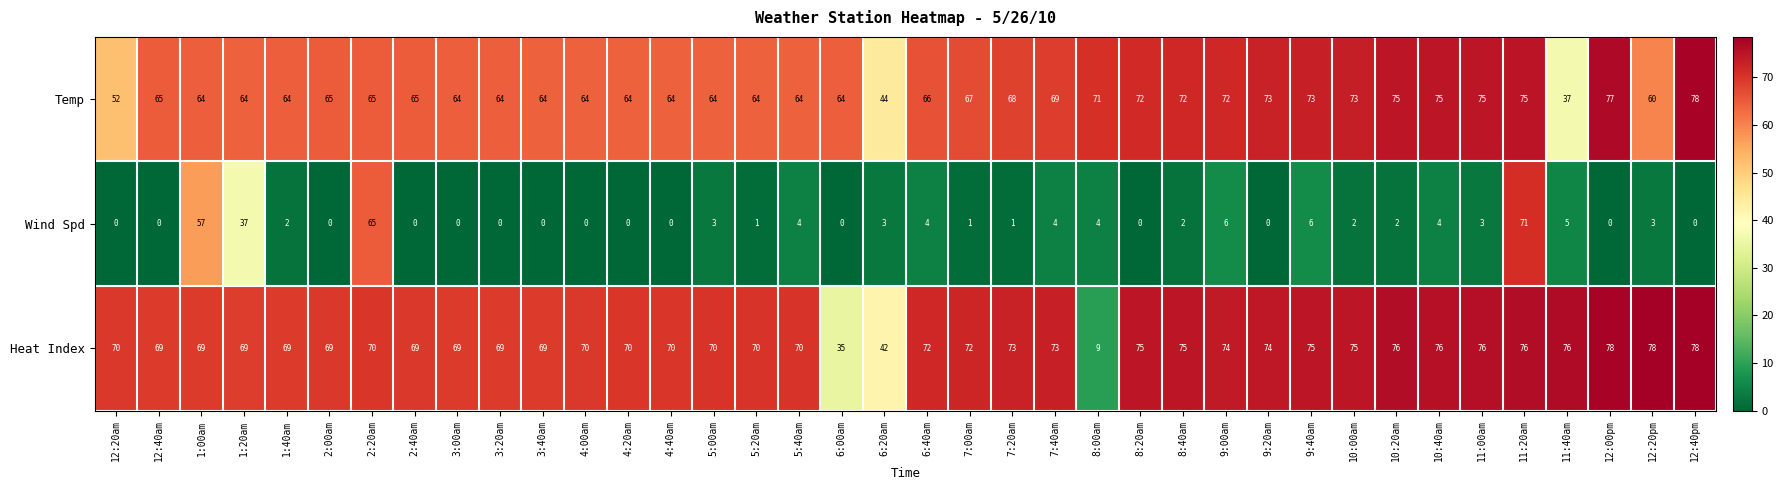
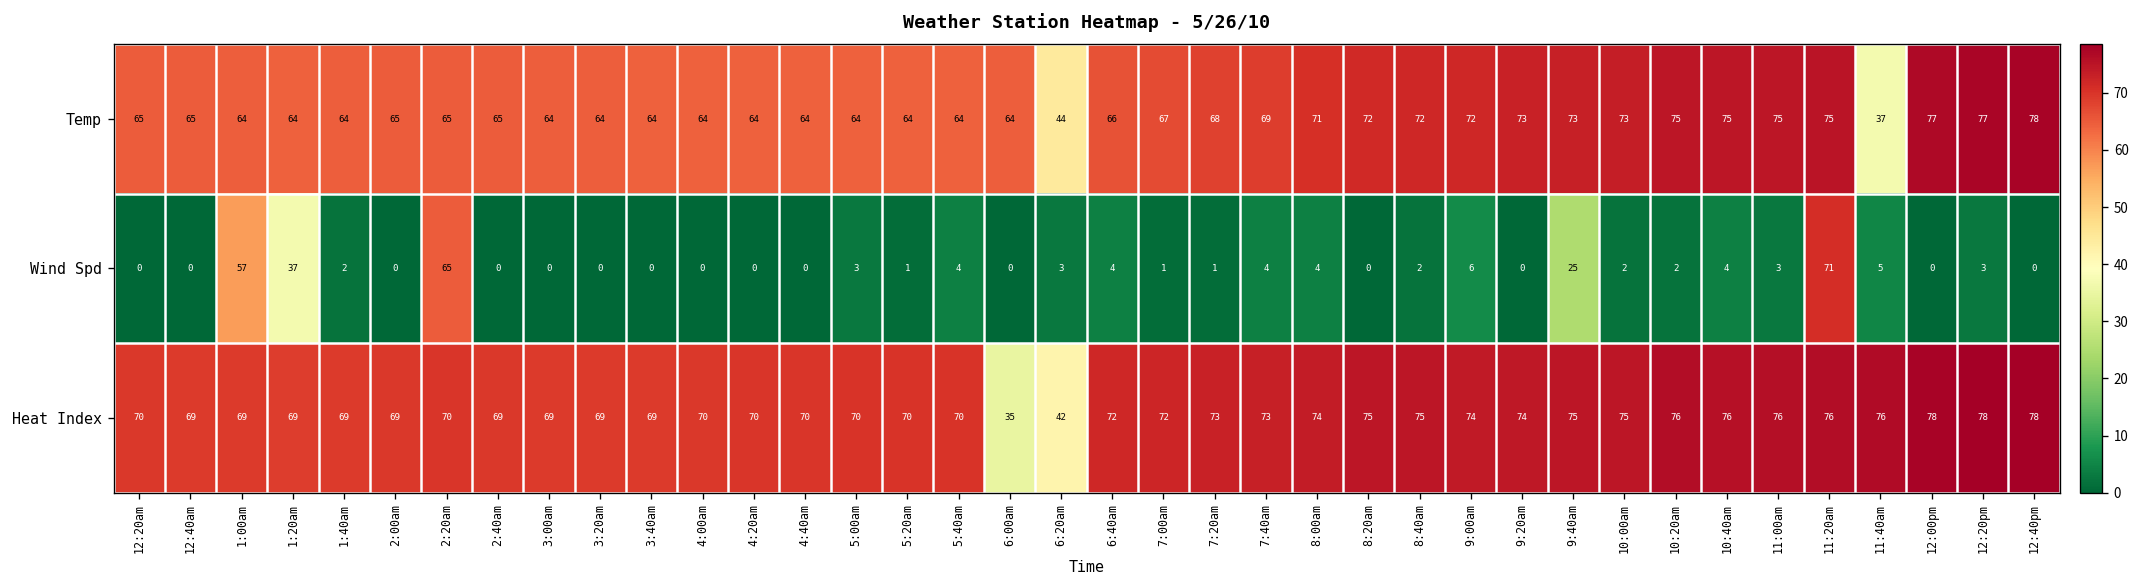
  {
    "Temp": {
-     "12:20am": 52,
+     "12:20am": 65,
      "12:40am": 65,
      "1:00am": 64,
      "1:20am": 64,
      "1:40am": 64,
      "2:00am": 65,
      "2:20am": 65,
      "2:40am": 65,
      "3:00am": 64,
      "3:20am": 64,
      "3:40am": 64,
      "4:00am": 64,
      "4:20am": 64,
      "4:40am": 64,
      "5:00am": 64,
      "5:20am": 64,
      "5:40am": 64,
      "6:00am": 64,
      "6:20am": 44,
      "6:40am": 66,
      "7:00am": 67,
      "7:20am": 68,
      "7:40am": 69,
      "8:00am": 71,
      "8:20am": 72,
      "8:40am": 72,
      "9:00am": 72,
      "9:20am": 73,
      "9:40am": 73,
      "10:00am": 73,
      "10:20am": 75,
      "10:40am": 75,
      "11:00am": 75,
      "11:20am": 75,
      "11:40am": 37,
      "12:00pm": 77,
-     "12:20pm": 60,
+     "12:20pm": 77,
      "12:40pm": 78
    },
    "Wind Spd": {
      "12:20am": 0,
      "12:40am": 0,
      "1:00am": 57,
      "1:20am": 37,
      "1:40am": 2,
      "2:00am": 0,
      "2:20am": 65,
      "2:40am": 0,
      "3:00am": 0,
      "3:20am": 0,
      "3:40am": 0,
      "4:00am": 0,
      "4:20am": 0,
      "4:40am": 0,
      "5:00am": 3,
      "5:20am": 1,
      "5:40am": 4,
      "6:00am": 0,
      "6:20am": 3,
      "6:40am": 4,
      "7:00am": 1,
      "7:20am": 1,
      "7:40am": 4,
      "8:00am": 4,
      "8:20am": 0,
      "8:40am": 2,
      "9:00am": 6,
      "9:20am": 0,
-     "9:40am": 6,
+     "9:40am": 25,
      "10:00am": 2,
      "10:20am": 2,
      "10:40am": 4,
      "11:00am": 3,
      "11:20am": 71,
      "11:40am": 5,
      "12:00pm": 0,
      "12:20pm": 3,
      "12:40pm": 0
    },
    "Heat Index": {
      "12:20am": 70,
      "12:40am": 69,
      "1:00am": 69,
      "1:20am": 69,
      "1:40am": 69,
      "2:00am": 69,
      "2:20am": 70,
      "2:40am": 69,
      "3:00am": 69,
      "3:20am": 69,
      "3:40am": 69,
      "4:00am": 70,
      "4:20am": 70,
      "4:40am": 70,
      "5:00am": 70,
      "5:20am": 70,
      "5:40am": 70,
      "6:00am": 35,
      "6:20am": 42,
      "6:40am": 72,
      "7:00am": 72,
      "7:20am": 73,
      "7:40am": 73,
-     "8:00am": 9,
+     "8:00am": 74,
      "8:20am": 75,
      "8:40am": 75,
      "9:00am": 74,
      "9:20am": 74,
      "9:40am": 75,
      "10:00am": 75,
      "10:20am": 76,
      "10:40am": 76,
      "11:00am": 76,
      "11:20am": 76,
      "11:40am": 76,
      "12:00pm": 78,
      "12:20pm": 78,
      "12:40pm": 78
    }
  }
